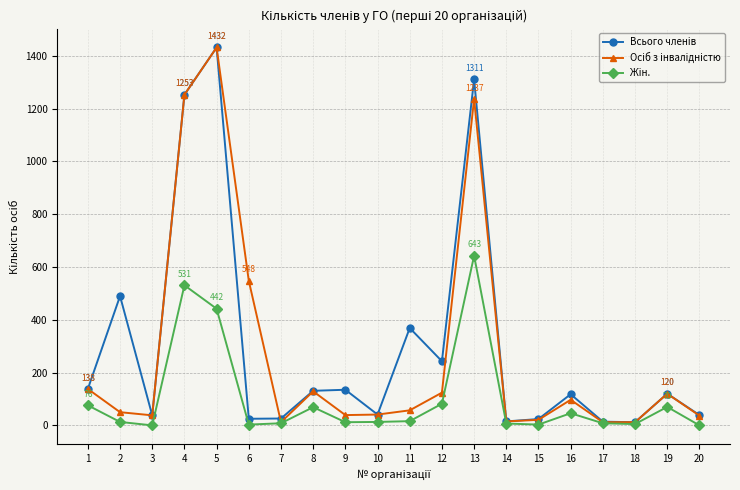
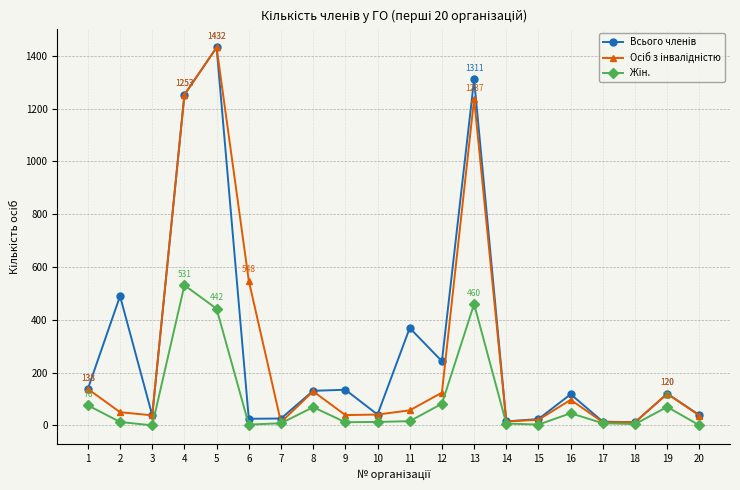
  {
    "Всього членів": {
      "13": 1311
    },
    "Осіб з інвалідністю": {
      "6": 548,
      "13": 1237
    },
    "Жін.": {
      "4": 531,
      "5": 442,
-     "13": 643
+     "13": 460
    }
  }
